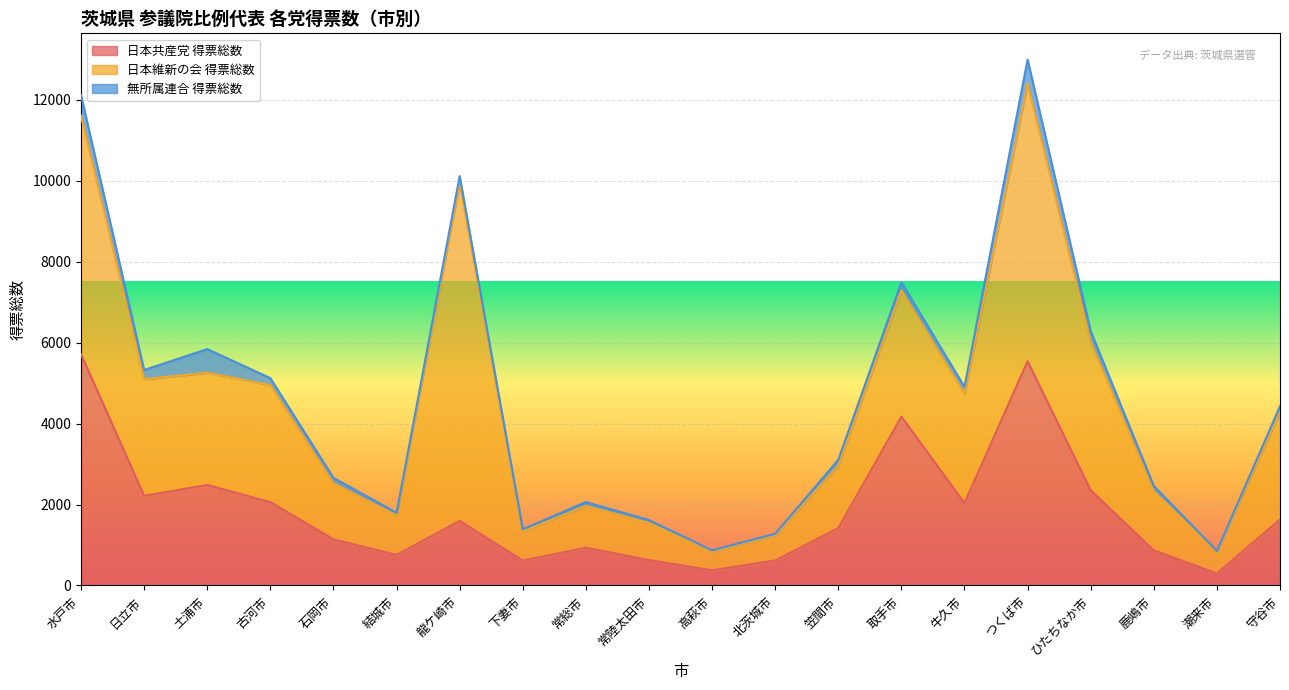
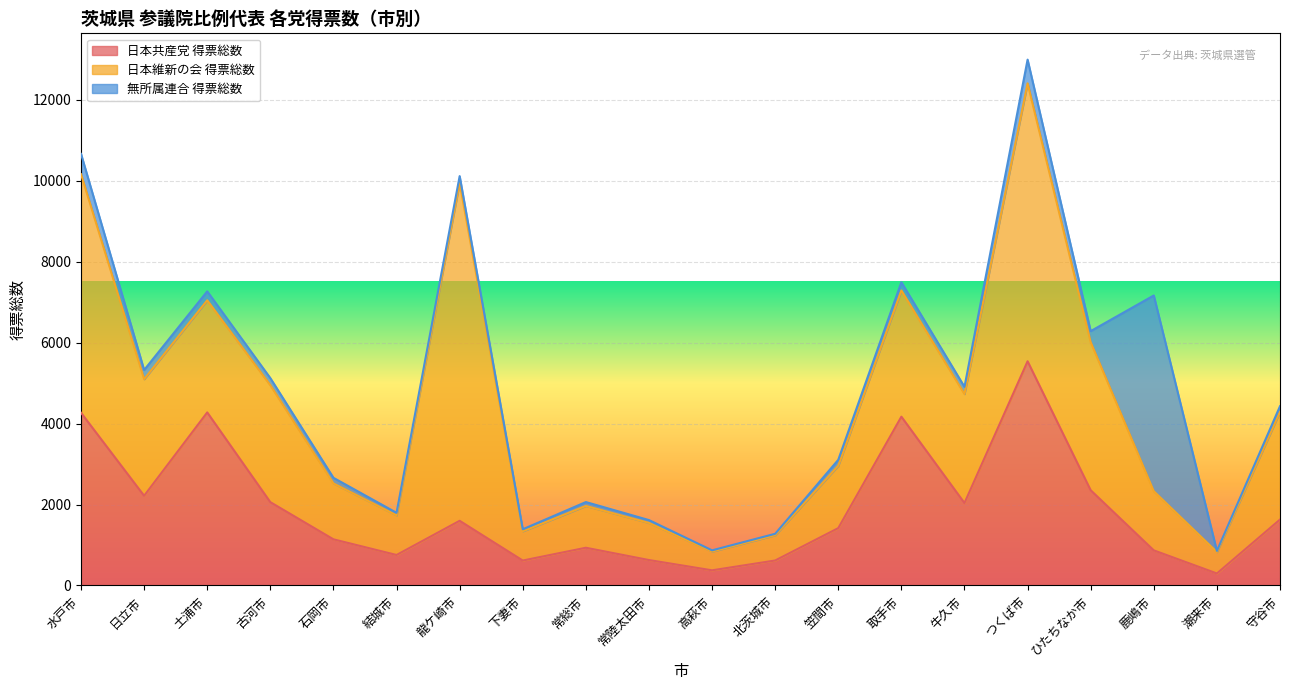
  {
    "日本共産党 得票総数": {
-     "水戸市": 5700,
+     "水戸市": 4300,
      "日立市": 2200,
-     "土浦市": 2500,
+     "土浦市": 4300,
      "古河市": 2100,
      "石岡市": 1100,
      "結城市": 800,
      "龍ケ崎市": 1600,
      "下妻市": 600,
      "常総市": 900,
      "常陸太田市": 600,
      "高萩市": 400,
      "北茨城市": 600,
      "笠間市": 1400,
      "取手市": 4200,
      "牛久市": 2000,
      "つくば市": 5500,
      "ひたちなか市": 2400,
      "鹿嶋市": 900,
      "潮来市": 300,
      "守谷市": 1600
    },
    "日本維新の会 得票総数": {
      "水戸市": 5900,
      "日立市": 2900,
      "土浦市": 2800,
      "古河市": 2900,
      "石岡市": 1400,
      "龍ケ崎市": 8400,
      "常総市": 1000,
      "常陸太田市": 900,
      "笠間市": 1500,
      "取手市": 3100,
      "牛久市": 2700,
      "つくば市": 6900,
      "ひたちなか市": 3700,
      "鹿嶋市": 1500,
      "守谷市": 2700
    },
    "無所属連合 得票総数": {
      "水戸市": 500,
      "日立市": 200,
-     "土浦市": 600,
+     "土浦市": 200,
      "古河市": 200,
      "石岡市": 100,
      "龍ケ崎市": 200,
      "常総市": 100,
      "常陸太田市": 100,
      "笠間市": 100,
      "取手市": 200,
      "牛久市": 200,
      "つくば市": 600,
      "ひたちなか市": 300,
-     "鹿嶋市": 100,
+     "鹿嶋市": 4800,
      "守谷市": 100
    }
  }
